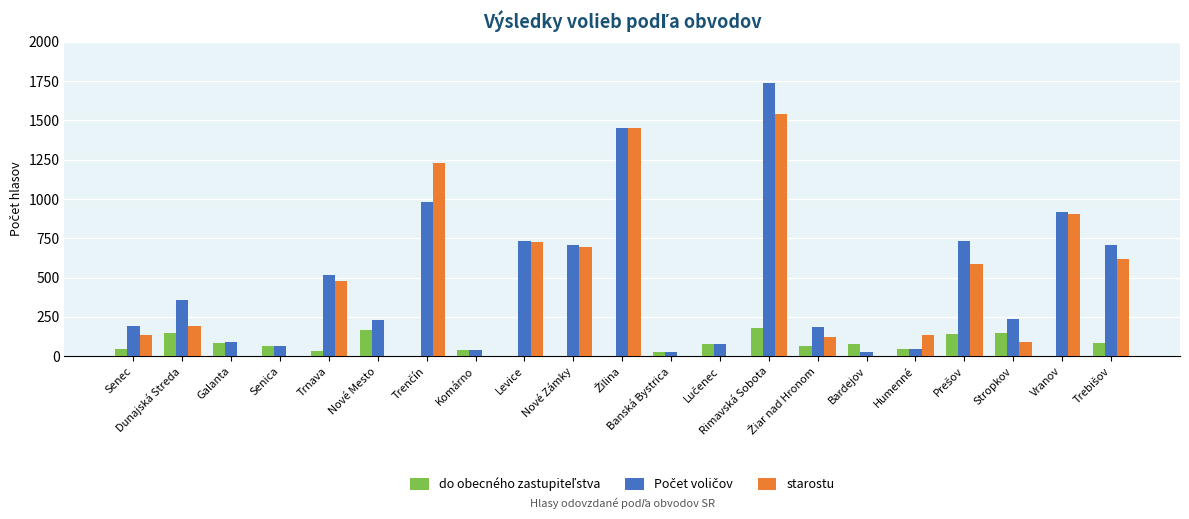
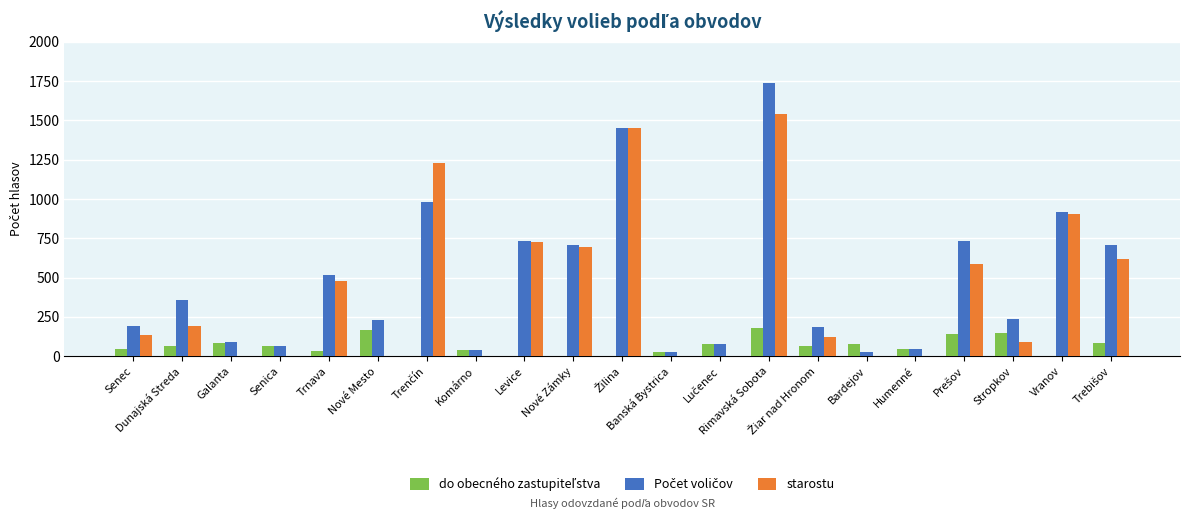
  {
    "do obecného zastupiteľstva": {
      "Senec": 50,
-     "Dunajská Streda": 150,
+     "Dunajská Streda": 60,
      "Galanta": 90,
      "Senica": 60,
      "Trnava": 30,
      "Nové Mesto": 170,
      "Trenčín": 0,
      "Komárno": 40,
      "Levice": 0,
      "Nové Zámky": 0,
      "Žilina": 0,
      "Banská Bystrica": 20,
      "Lučenec": 70,
      "Rimavská Sobota": 180,
      "Žiar nad Hronom": 70,
      "Bardejov": 80,
      "Humenné": 50,
      "Prešov": 140,
      "Stropkov": 150,
      "Vranov": 0,
      "Trebišov": 90
    },
    "Počet voličov": {
      "Senec": 190,
      "Dunajská Streda": 360,
      "Galanta": 90,
      "Senica": 70,
      "Trnava": 510,
      "Nové Mesto": 230,
      "Trenčín": 980,
      "Komárno": 40,
      "Levice": 730,
      "Nové Zámky": 710,
      "Žilina": 1450,
      "Banská Bystrica": 20,
      "Lučenec": 80,
      "Rimavská Sobota": 1740,
      "Žiar nad Hronom": 190,
      "Bardejov": 30,
      "Humenné": 50,
      "Prešov": 730,
      "Stropkov": 240,
      "Vranov": 920,
      "Trebišov": 710
    },
    "starostu": {
      "Senec": 140,
      "Dunajská Streda": 190,
      "Galanta": 0,
      "Senica": 0,
      "Trnava": 480,
      "Nové Mesto": 0,
      "Trenčín": 1230,
      "Komárno": 0,
      "Levice": 720,
      "Nové Zámky": 690,
      "Žilina": 1450,
      "Banská Bystrica": 0,
      "Lučenec": 0,
      "Rimavská Sobota": 1540,
      "Žiar nad Hronom": 120,
      "Bardejov": 0,
-     "Humenné": 140,
+     "Humenné": 0,
      "Prešov": 580,
      "Stropkov": 90,
      "Vranov": 900,
      "Trebišov": 620
    }
  }
